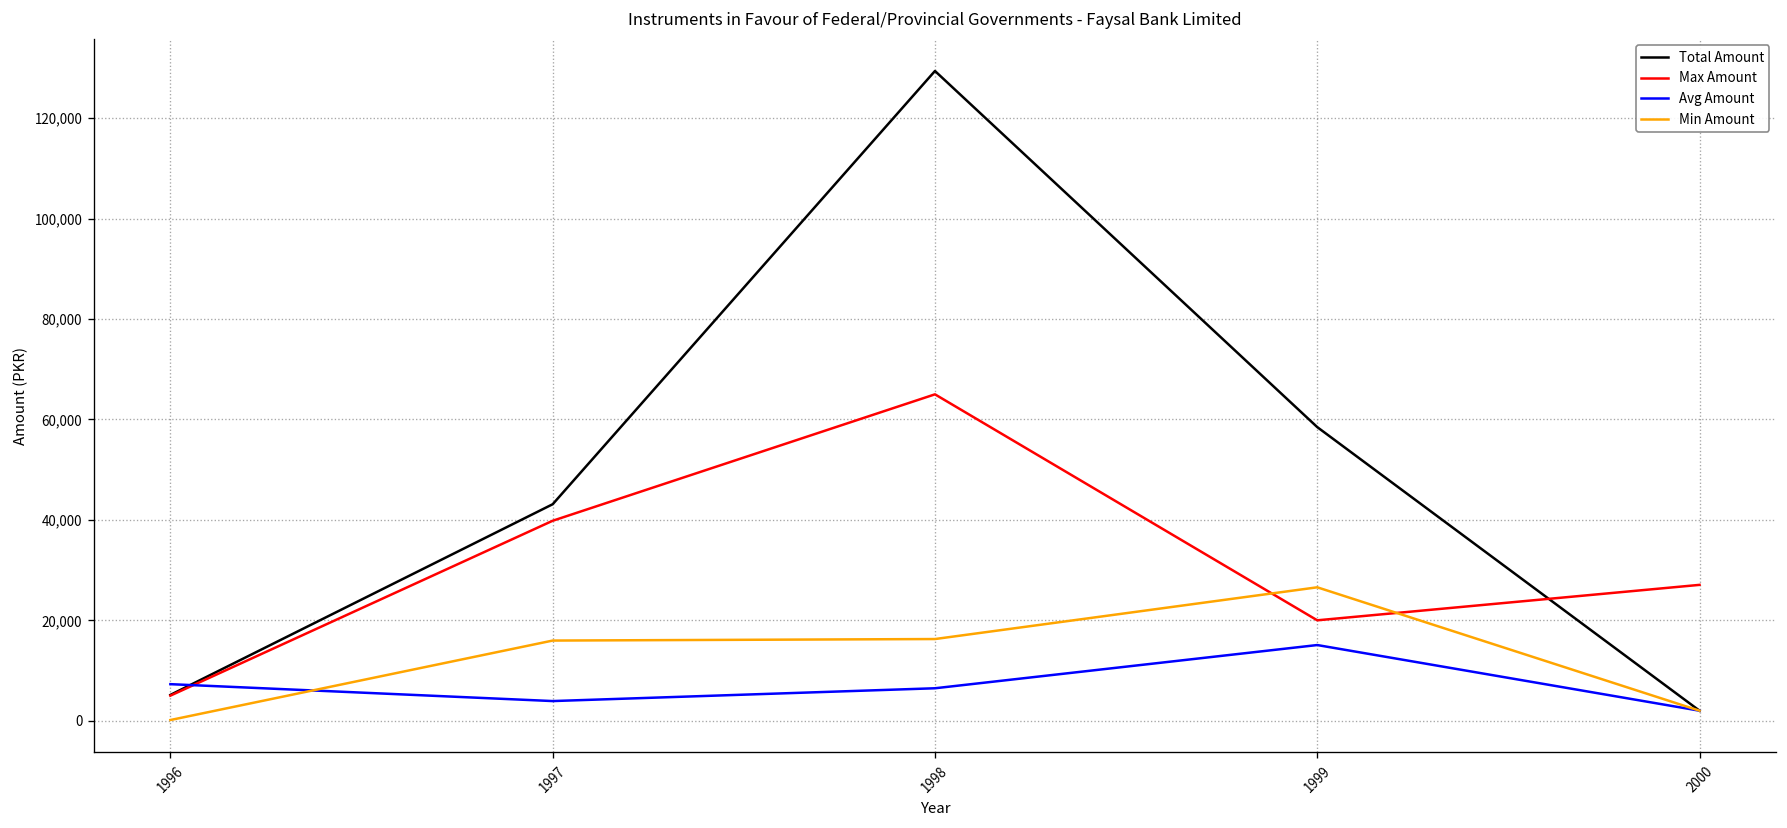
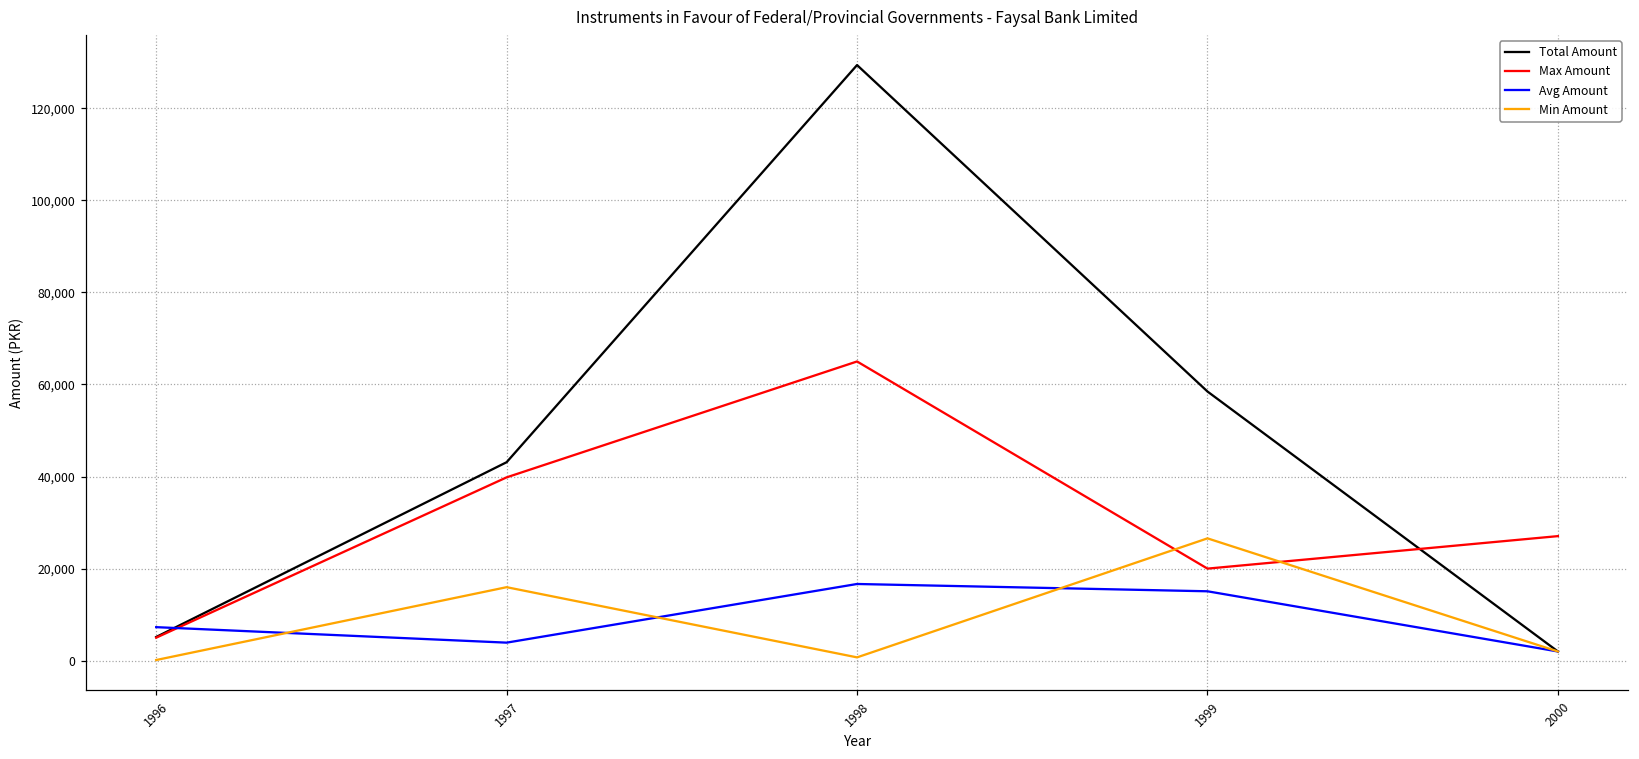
  {
    "Total Amount": {
      "1997": "43,000",
      "1998": "129,000",
      "1999": "58,000"
    },
    "Max Amount": {
      "1997": "40,000",
      "1998": "65,000",
      "1999": "20,000",
      "2000": "27,000"
    },
    "Avg Amount": {
      "1996": "7,000",
      "1997": "4,000",
-     "1998": "6,000",
+     "1998": "17,000",
      "1999": "15,000"
    },
    "Min Amount": {
      "1996": "0",
      "1997": "16,000",
-     "1998": "16,000",
+     "1998": "1,000",
      "1999": "27,000"
    }
  }
